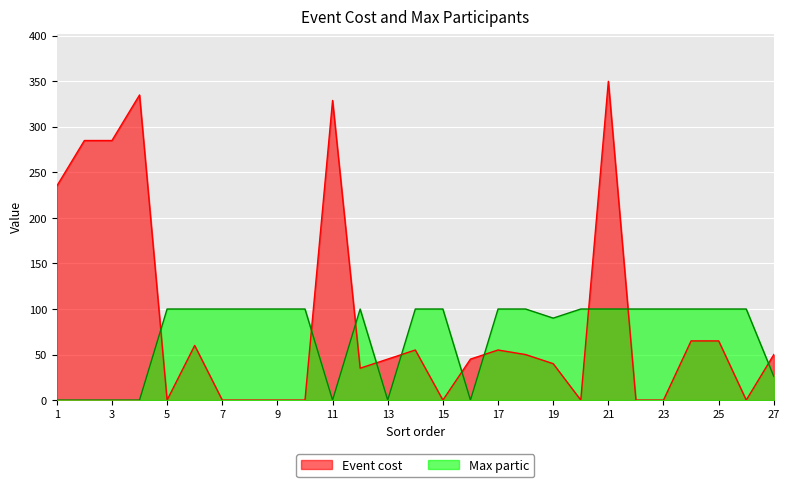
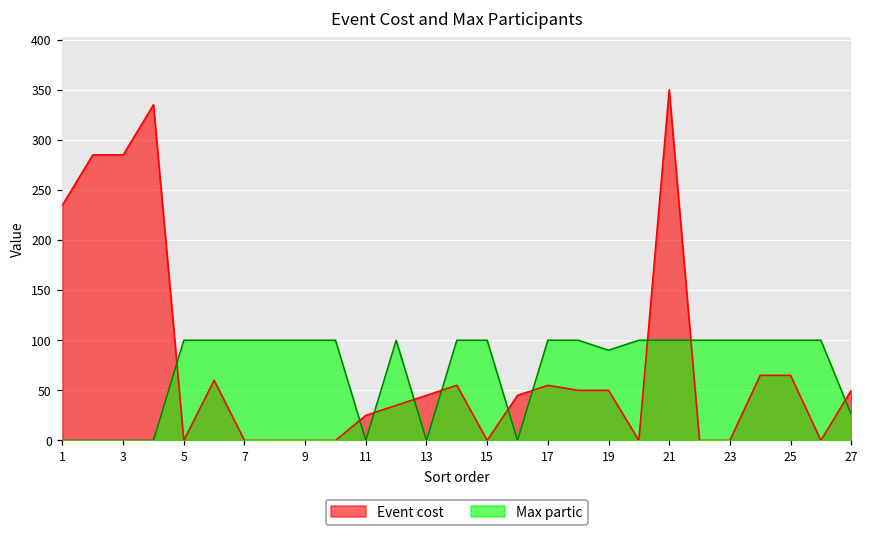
  {
    "Event cost": {
      "1": 240,
      "3": 290,
      "5": 0,
      "7": 0,
      "9": 0,
-     "11": 330,
+     "11": 30,
      "13": 50,
      "15": 0,
      "17": 60,
-     "19": 40,
+     "19": 50,
      "21": 350,
      "23": 0,
      "25": 70,
      "27": 50
    },
    "Max partic": {
      "1": 0,
      "3": 0,
      "5": 100,
      "7": 100,
      "9": 100,
      "11": 0,
      "13": 0,
      "15": 100,
      "17": 100,
      "19": 90,
      "21": 100,
      "23": 100,
      "25": 100,
      "27": 30
    }
  }
